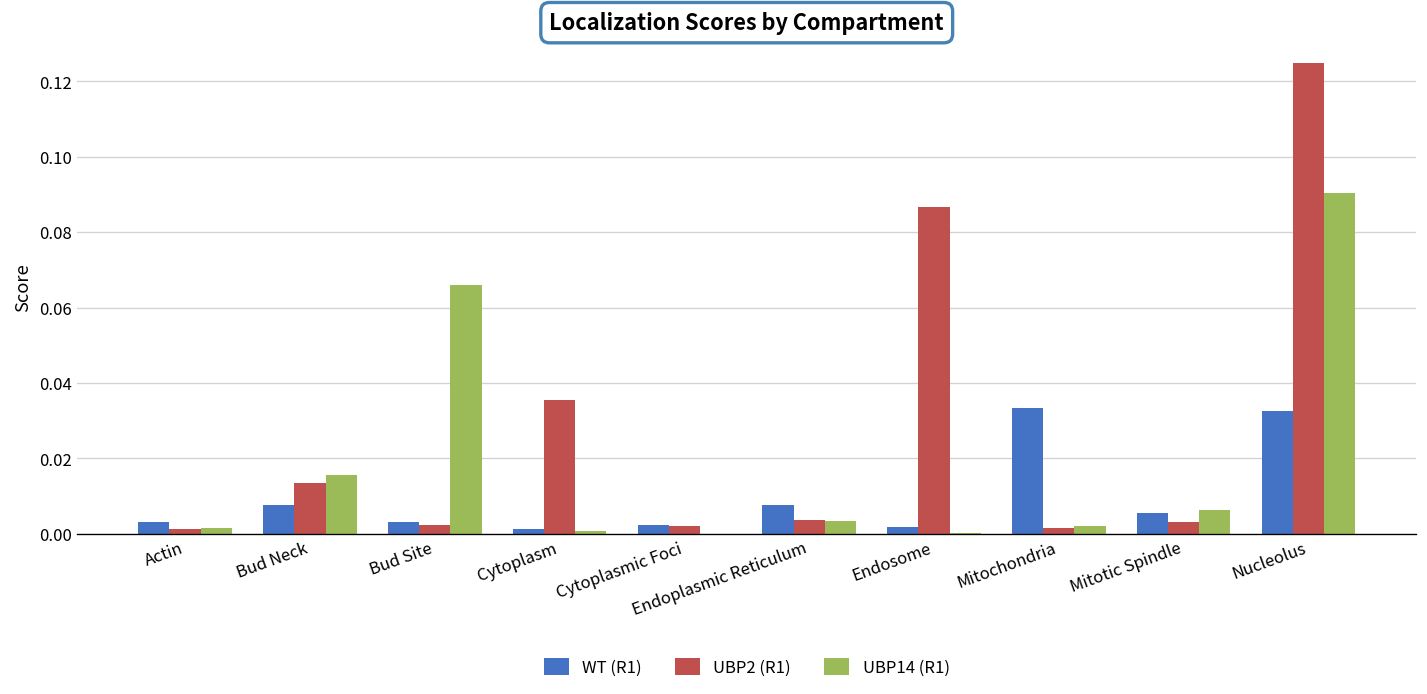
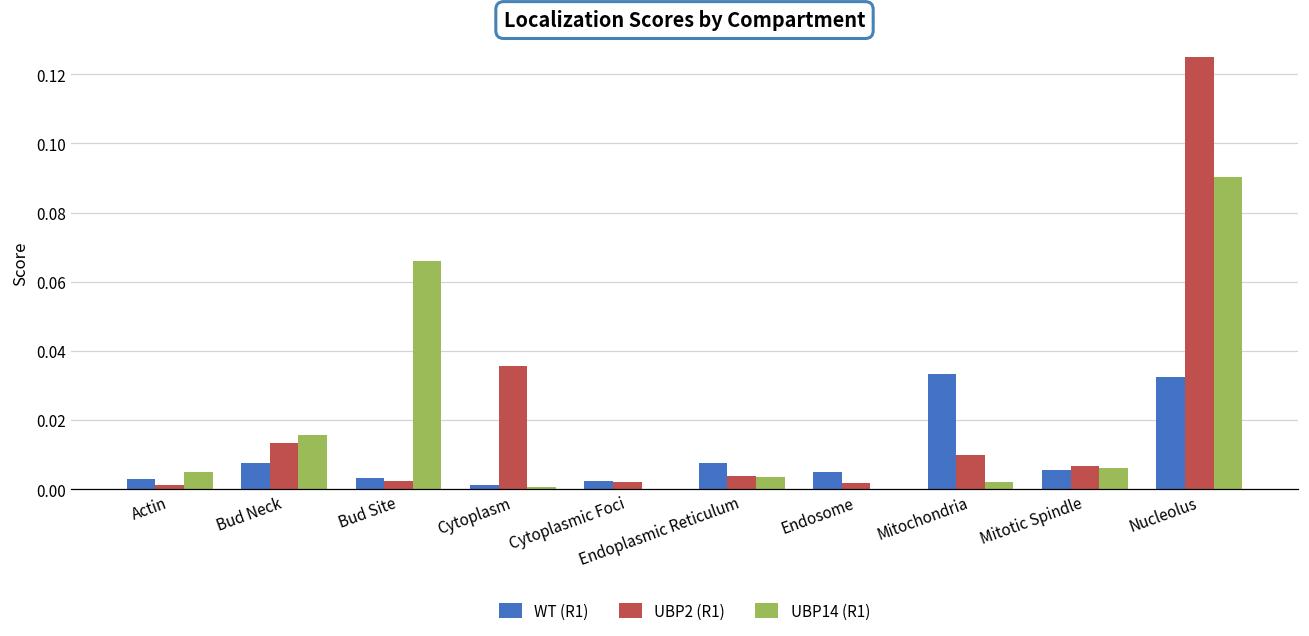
  {
    "WT (R1)": {
      "Actin": 0.003,
      "Bud Neck": 0.008,
      "Bud Site": 0.003,
      "Cytoplasm": 0.001,
      "Cytoplasmic Foci": 0.002,
      "Endoplasmic Reticulum": 0.008,
-     "Endosome": 0.002,
+     "Endosome": 0.005,
      "Mitochondria": 0.033,
      "Mitotic Spindle": 0.005,
      "Nucleolus": 0.033
    },
    "UBP2 (R1)": {
      "Actin": 0.001,
      "Bud Neck": 0.013,
      "Bud Site": 0.002,
      "Cytoplasm": 0.036,
      "Cytoplasmic Foci": 0.002,
      "Endoplasmic Reticulum": 0.004,
-     "Endosome": 0.087,
-     "Mitochondria": 0.001,
-     "Mitotic Spindle": 0.003,
+     "Endosome": 0.002,
+     "Mitochondria": 0.010,
+     "Mitotic Spindle": 0.007,
      "Nucleolus": 0.125
    },
    "UBP14 (R1)": {
-     "Actin": 0.001,
+     "Actin": 0.005,
      "Bud Neck": 0.016,
      "Bud Site": 0.066,
      "Endoplasmic Reticulum": 0.003,
      "Mitochondria": 0.002,
      "Mitotic Spindle": 0.006,
      "Nucleolus": 0.090
    }
  }
